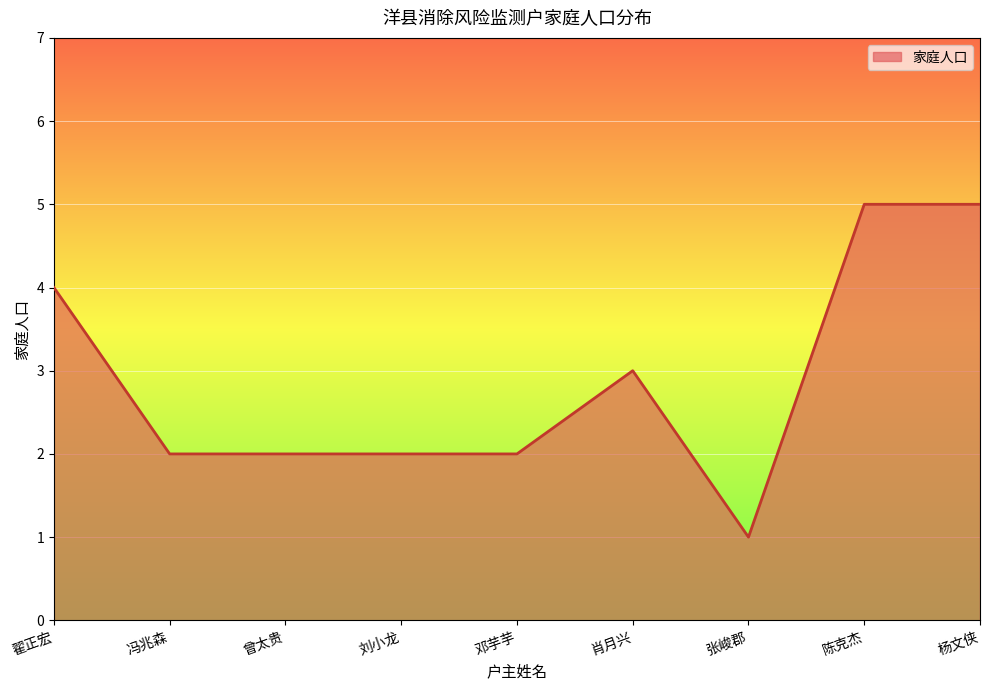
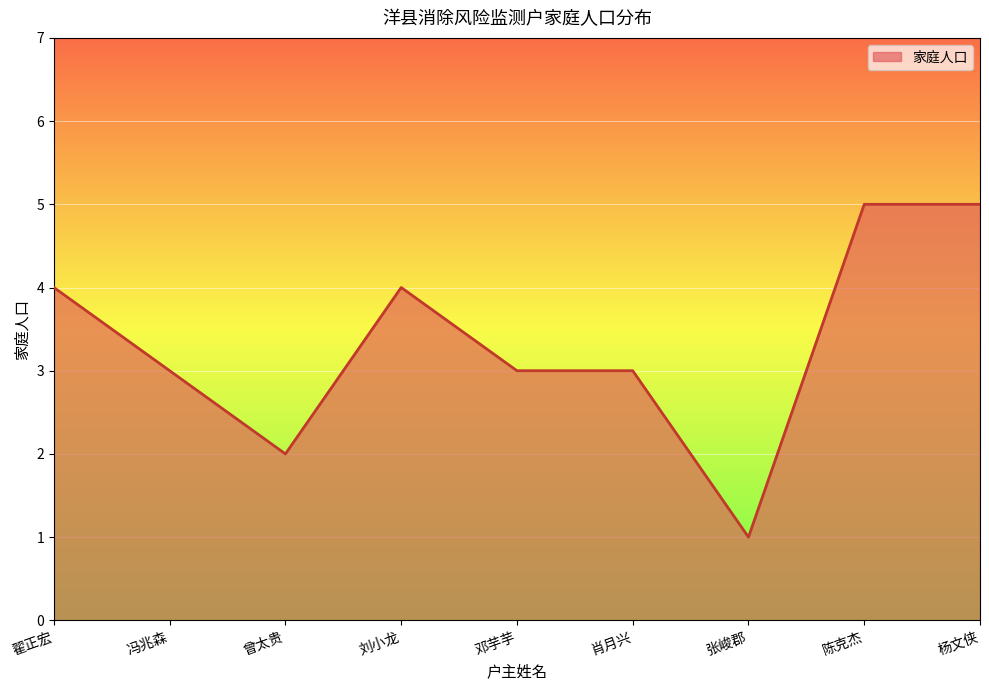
  {
    "翟正宏": 4,
-   "冯兆森": 2,
+   "冯兆森": 3,
    "曾太贵": 2,
-   "刘小龙": 2,
-   "邓芋芋": 2,
+   "刘小龙": 4,
+   "邓芋芋": 3,
    "肖月兴": 3,
    "张峻郡": 1,
    "陈克杰": 5,
    "杨文侠": 5
  }
